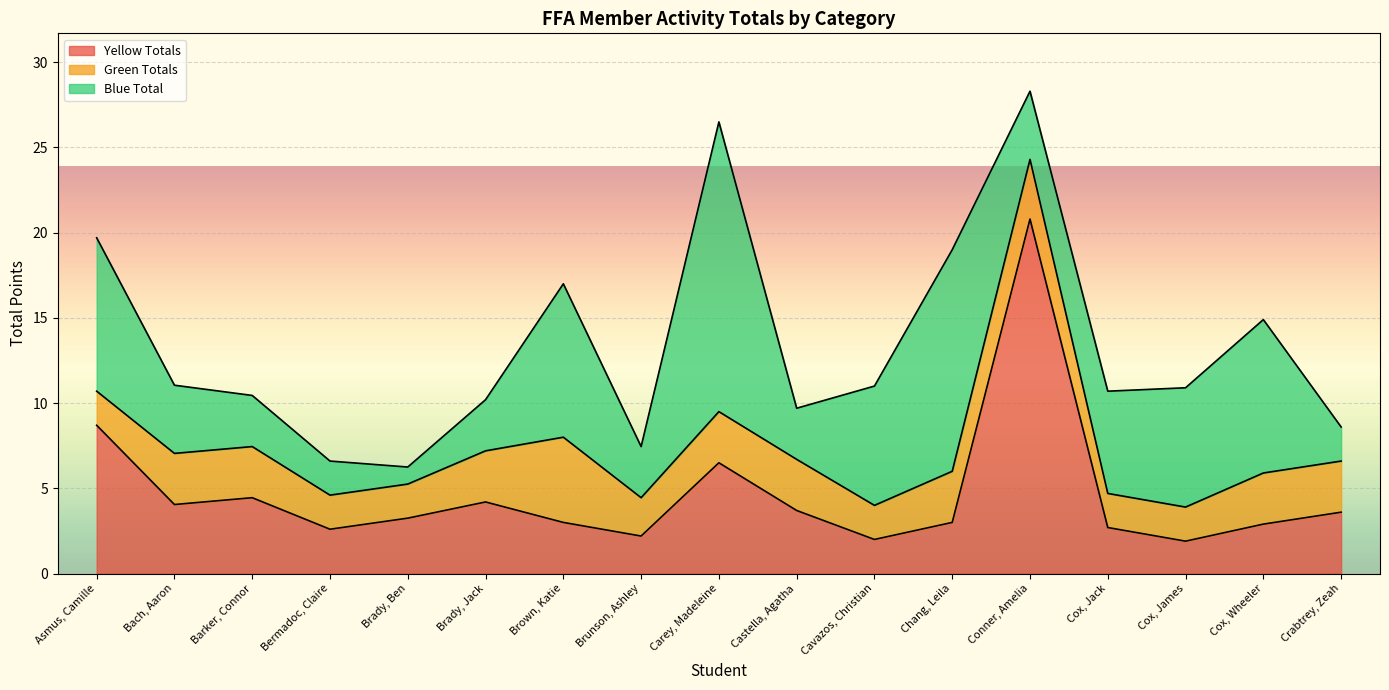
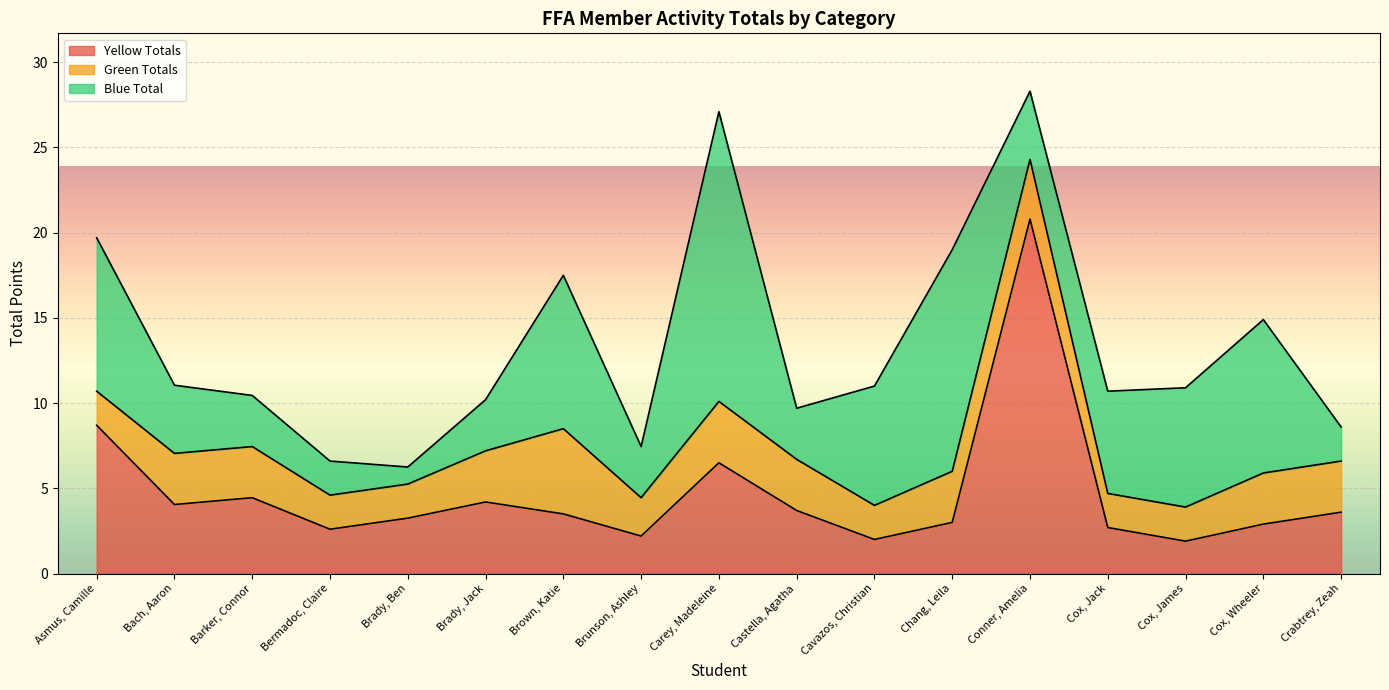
  {
    "Yellow Totals": {
      "Asmus, Camille": 8.7,
      "Bach, Aaron": 4.1,
      "Barker, Connor": 4.5,
      "Bermadoc, Claire": 2.6,
      "Brady, Ben": 3.3,
      "Brady, Jack": 4.2,
-     "Brown, Katie": 3.0,
+     "Brown, Katie": 3.5,
      "Brunson, Ashley": 2.2,
      "Carey, Madeleine": 6.5,
      "Castella, Agatha": 3.7,
      "Cavazos, Christian": 2.0,
      "Chang, Leila": 3.0,
      "Conner, Amelia": 20.8,
      "Cox, Jack": 2.7,
      "Cox, James": 1.9,
      "Cox, Wheeler": 2.9,
      "Crabtrey, Zeah": 3.6
    },
    "Green Totals": {
      "Asmus, Camille": 2.0,
      "Bach, Aaron": 3.0,
      "Barker, Connor": 3.0,
      "Bermadoc, Claire": 2.0,
      "Brady, Ben": 2.0,
      "Brady, Jack": 3.0,
      "Brown, Katie": 5.0,
      "Brunson, Ashley": 2.3,
-     "Carey, Madeleine": 3.0,
+     "Carey, Madeleine": 3.6,
      "Castella, Agatha": 3.0,
      "Cavazos, Christian": 2.0,
      "Chang, Leila": 3.0,
      "Conner, Amelia": 3.5,
      "Cox, Jack": 2.0,
      "Cox, James": 2.0,
      "Cox, Wheeler": 3.0,
      "Crabtrey, Zeah": 3.0
    },
    "Blue Total": {
      "Asmus, Camille": 9.0,
      "Bach, Aaron": 4.0,
      "Barker, Connor": 3.0,
      "Bermadoc, Claire": 2.0,
      "Brady, Ben": 1.0,
      "Brady, Jack": 3.0,
      "Brown, Katie": 9.0,
      "Brunson, Ashley": 3.0,
      "Carey, Madeleine": 17.0,
      "Castella, Agatha": 3.0,
      "Cavazos, Christian": 7.0,
      "Chang, Leila": 13.0,
      "Conner, Amelia": 4.0,
      "Cox, Jack": 6.0,
      "Cox, James": 7.0,
      "Cox, Wheeler": 9.0,
      "Crabtrey, Zeah": 2.0
    }
  }
